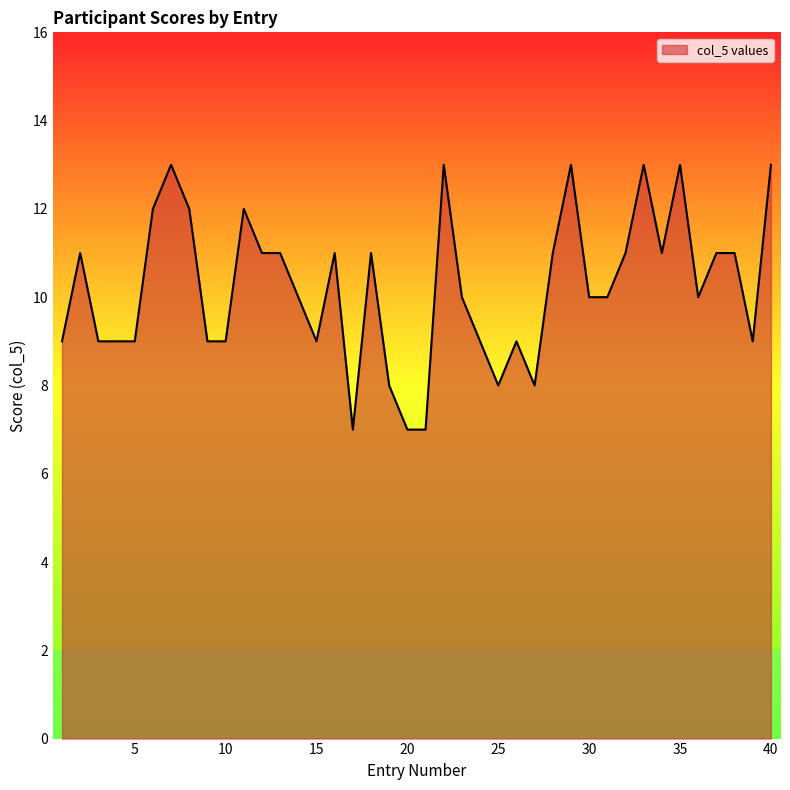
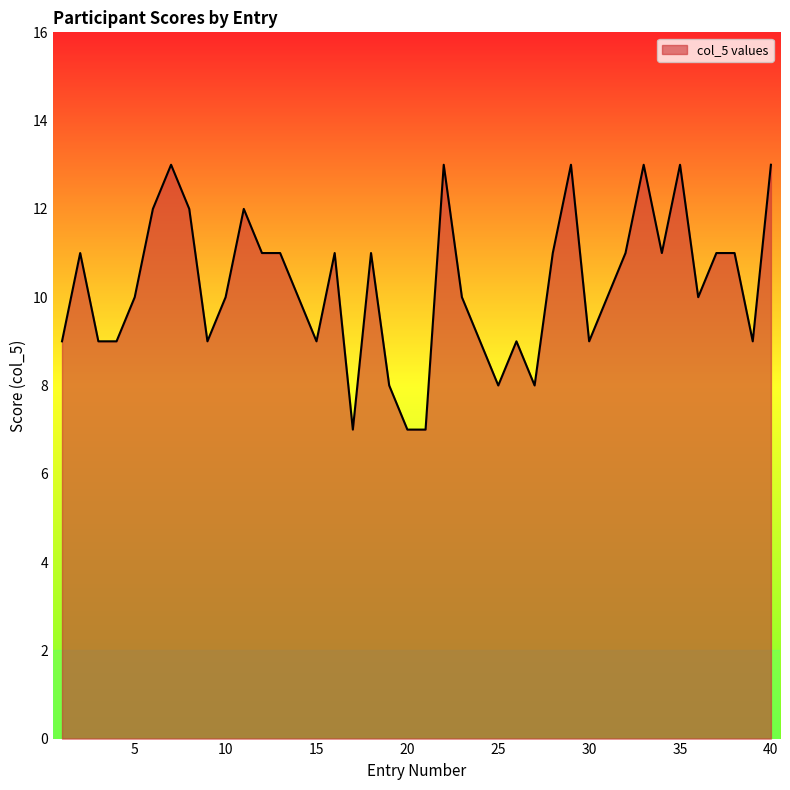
  {
-   "5": 9,
-   "10": 9,
+   "5": 10,
+   "10": 10,
    "15": 9,
    "20": 7,
    "25": 8,
-   "30": 10,
+   "30": 9,
    "35": 13,
    "40": 13
  }
